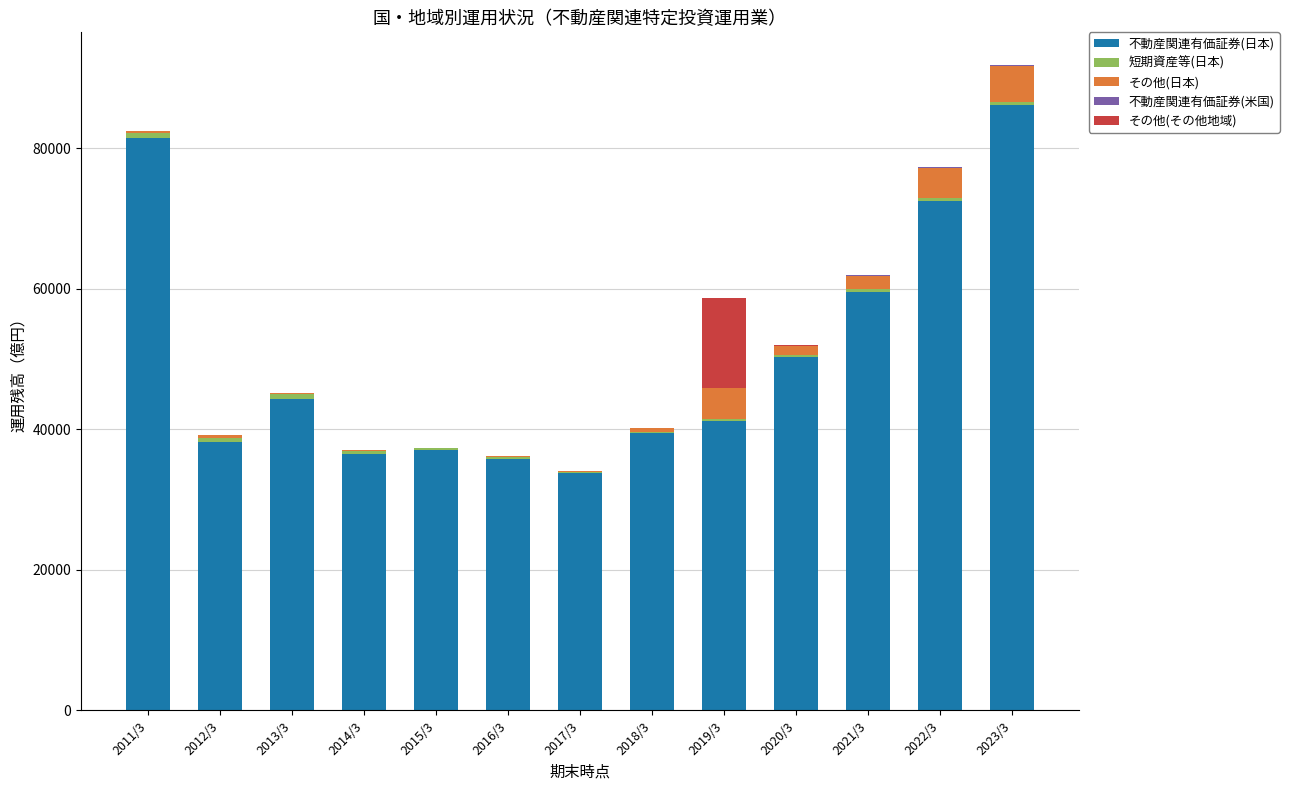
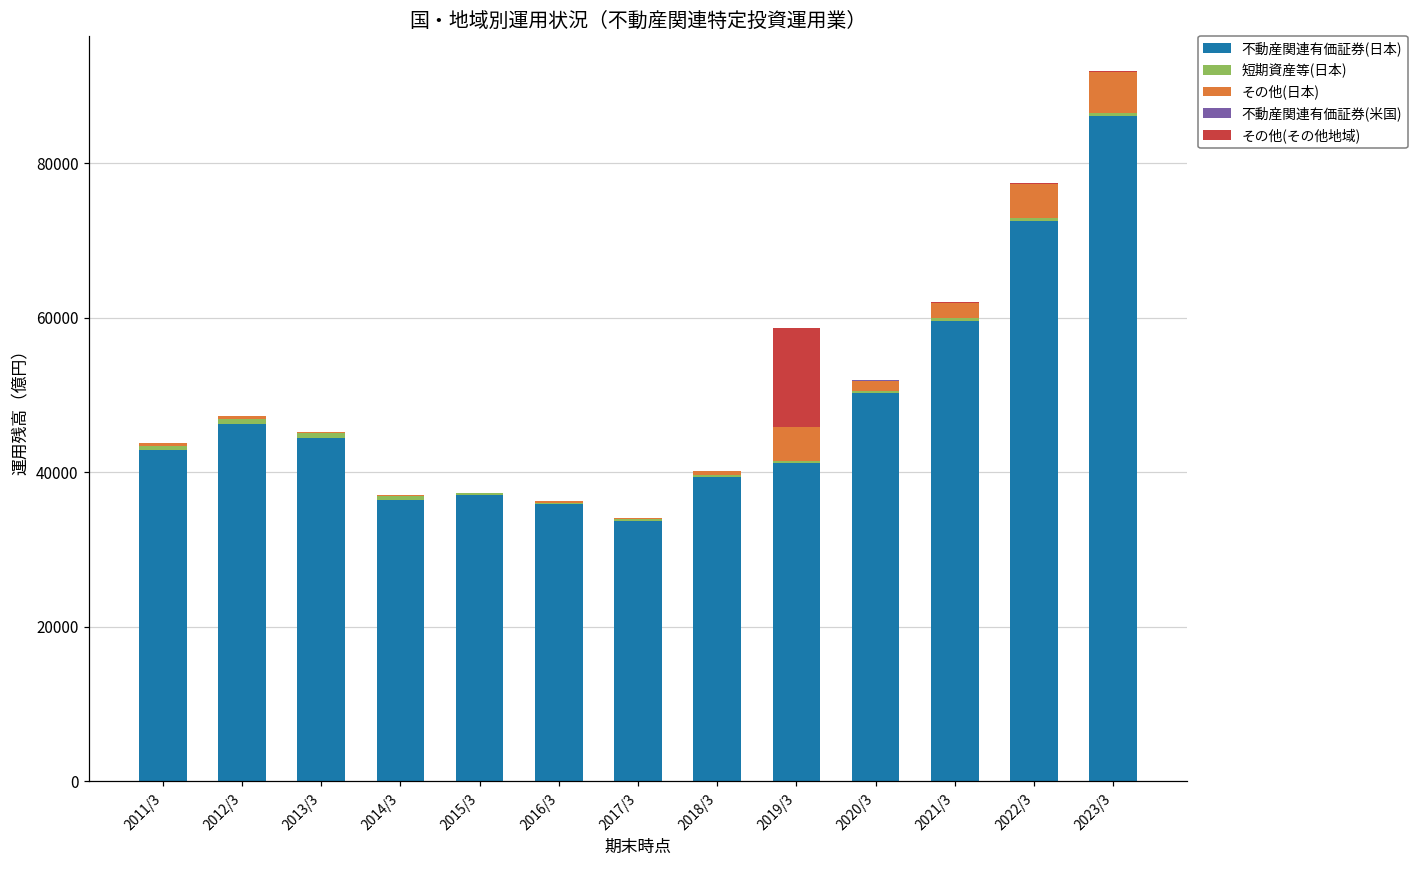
  {
    "不動産関連有価証券(日本)": {
-     "2011/3": 81000,
-     "2012/3": 38000,
+     "2011/3": 43000,
+     "2012/3": 46000,
      "2013/3": 44000,
      "2014/3": 36000,
      "2015/3": 37000,
      "2016/3": 36000,
      "2017/3": 34000,
      "2018/3": 39000,
      "2019/3": 41000,
      "2020/3": 50000,
      "2021/3": 60000,
      "2022/3": 73000,
      "2023/3": 86000
    },
    "短期資産等(日本)": {
      "2011/3": 1000,
      "2012/3": 1000,
      "2013/3": 1000,
      "2014/3": 1000,
      "2022/3": 0,
      "2023/3": 0
    },
    "その他(日本)": {
      "2012/3": 0,
      "2018/3": 1000,
      "2019/3": 4000,
      "2020/3": 1000,
      "2021/3": 2000,
      "2022/3": 4000,
      "2023/3": 5000
    },
    "不動産関連有価証券(米国)": {
      "2011/3": 0,
      "2012/3": 0,
      "2013/3": 0,
      "2014/3": 0,
      "2015/3": 0,
      "2016/3": 0,
      "2017/3": 0
    },
    "その他(その他地域)": {
      "2011/3": 0,
      "2012/3": 0,
      "2013/3": 0,
      "2014/3": 0,
      "2015/3": 0,
      "2016/3": 0,
      "2019/3": 13000
    }
  }
